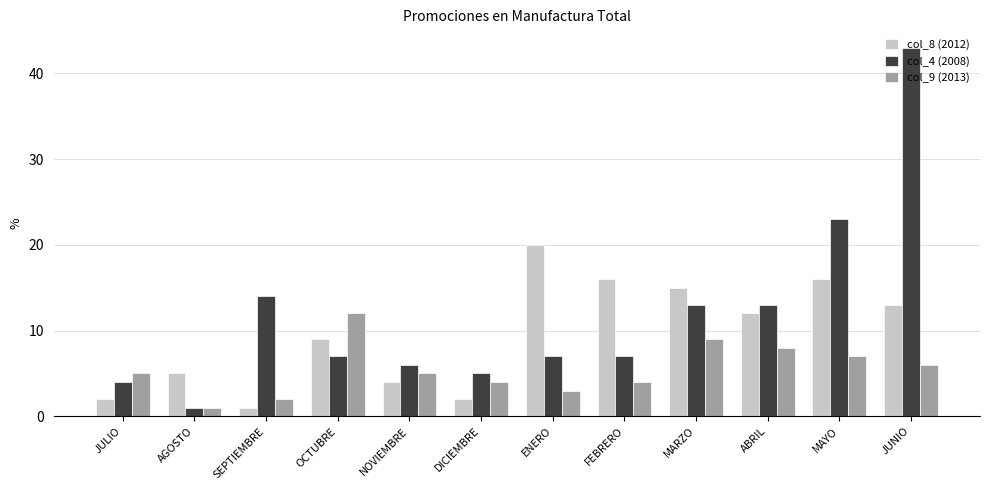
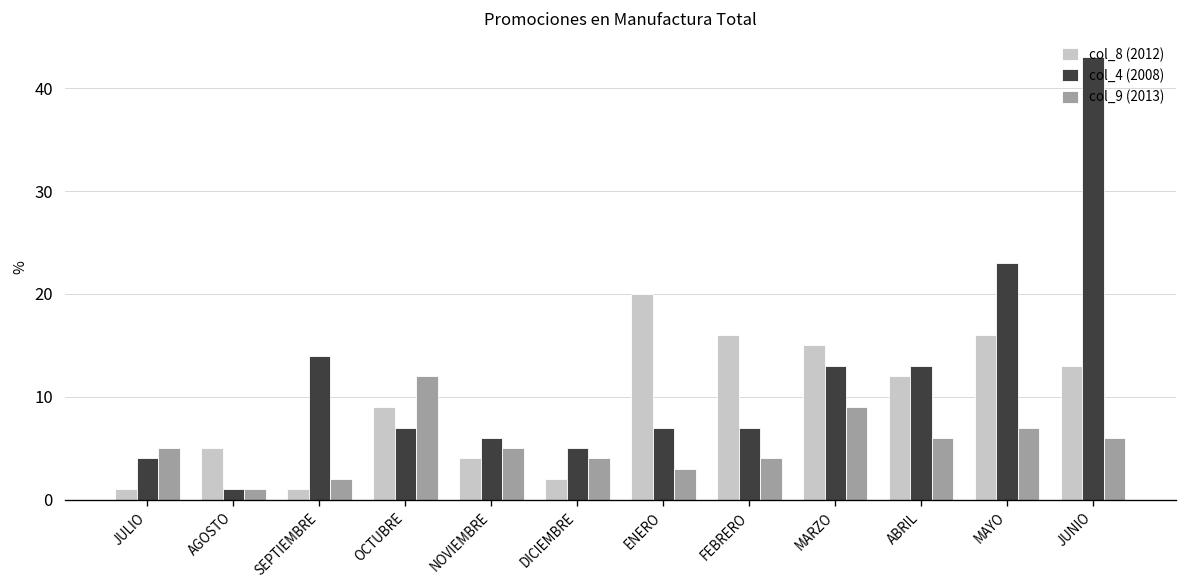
  {
    "col_8 (2012)": {
-     "JULIO": 2,
+     "JULIO": 1,
      "AGOSTO": 5,
      "SEPTIEMBRE": 1,
      "OCTUBRE": 9,
      "NOVIEMBRE": 4,
      "DICIEMBRE": 2,
      "ENERO": 20,
      "FEBRERO": 16,
      "MARZO": 15,
      "ABRIL": 12,
      "MAYO": 16,
      "JUNIO": 13
    },
    "col_4 (2008)": {
      "JULIO": 4,
      "AGOSTO": 1,
      "SEPTIEMBRE": 14,
      "OCTUBRE": 7,
      "NOVIEMBRE": 6,
      "DICIEMBRE": 5,
      "ENERO": 7,
      "FEBRERO": 7,
      "MARZO": 13,
      "ABRIL": 13,
      "MAYO": 23,
      "JUNIO": 43
    },
    "col_9 (2013)": {
      "JULIO": 5,
      "AGOSTO": 1,
      "SEPTIEMBRE": 2,
      "OCTUBRE": 12,
      "NOVIEMBRE": 5,
      "DICIEMBRE": 4,
      "ENERO": 3,
      "FEBRERO": 4,
      "MARZO": 9,
-     "ABRIL": 8,
+     "ABRIL": 6,
      "MAYO": 7,
      "JUNIO": 6
    }
  }
